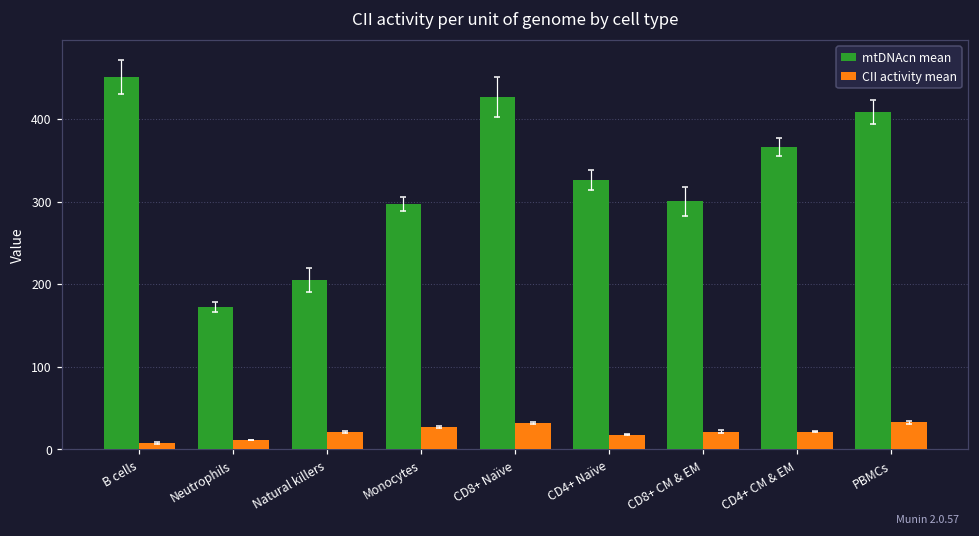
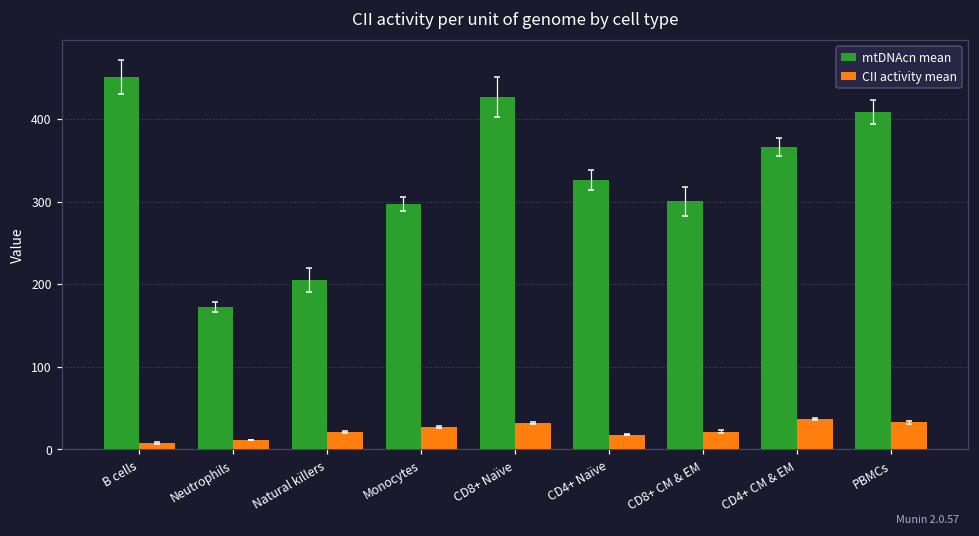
  {
    "mtDNAcn mean": {
      "B cells": 450,
      "Neutrophils": 170,
      "Natural killers": 210,
      "Monocytes": 300,
      "CD8+ Naïve": 430,
      "CD4+ Naïve": 330,
      "CD8+ CM & EM": 300,
      "CD4+ CM & EM": 370,
      "PBMCs": 410
    },
    "CII activity mean": {
      "B cells": 10,
      "Neutrophils": 10,
      "Natural killers": 20,
      "Monocytes": 30,
      "CD8+ Naïve": 30,
      "CD4+ Naïve": 20,
      "CD8+ CM & EM": 20,
-     "CD4+ CM & EM": 20,
+     "CD4+ CM & EM": 40,
      "PBMCs": 30
    }
  }
